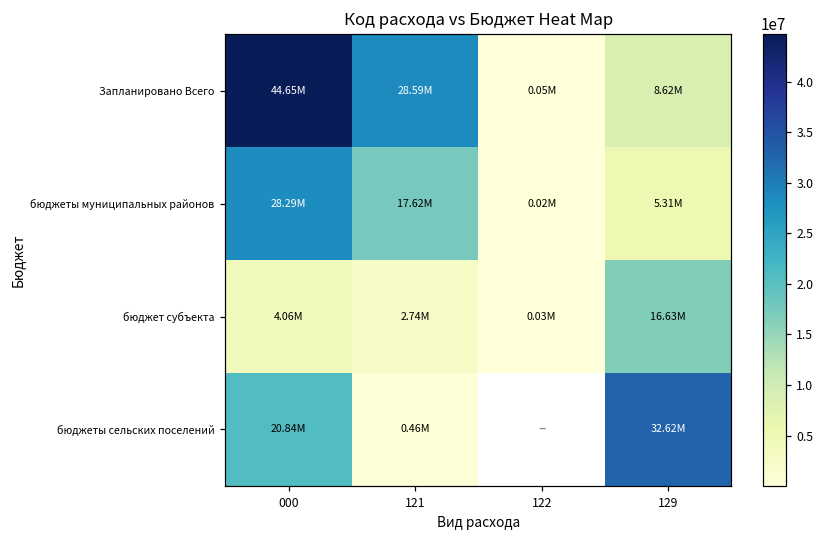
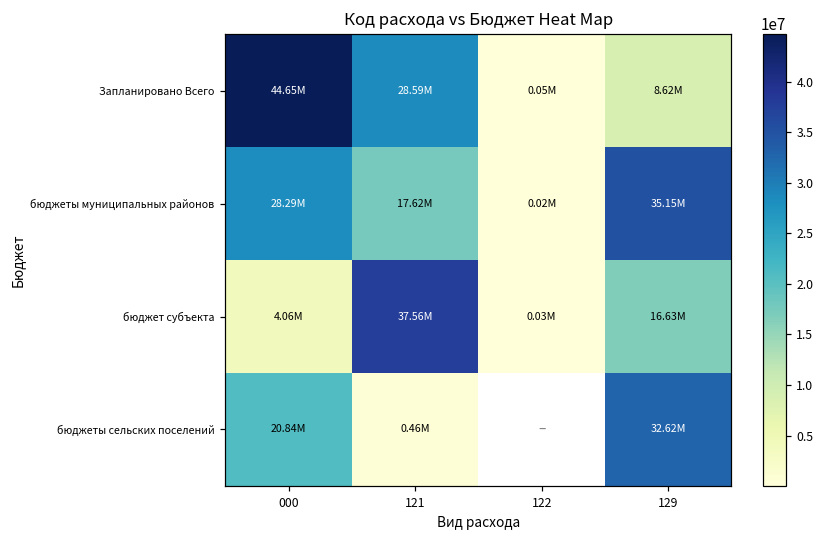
  {
    "Запланировано Всего": {
      "000": "44.65M",
      "121": "28.59M",
      "122": "0.05M",
      "129": "8.62M"
    },
    "бюджеты муниципальных районов": {
      "000": "28.29M",
      "121": "17.62M",
      "122": "0.02M",
-     "129": "5.31M"
+     "129": "35.15M"
    },
    "бюджет субъекта": {
      "000": "4.06M",
-     "121": "2.74M",
+     "121": "37.56M",
      "122": "0.03M",
      "129": "16.63M"
    },
    "бюджеты сельских поселений": {
      "000": "20.84M",
      "121": "0.46M",
      "129": "32.62M"
    }
  }
